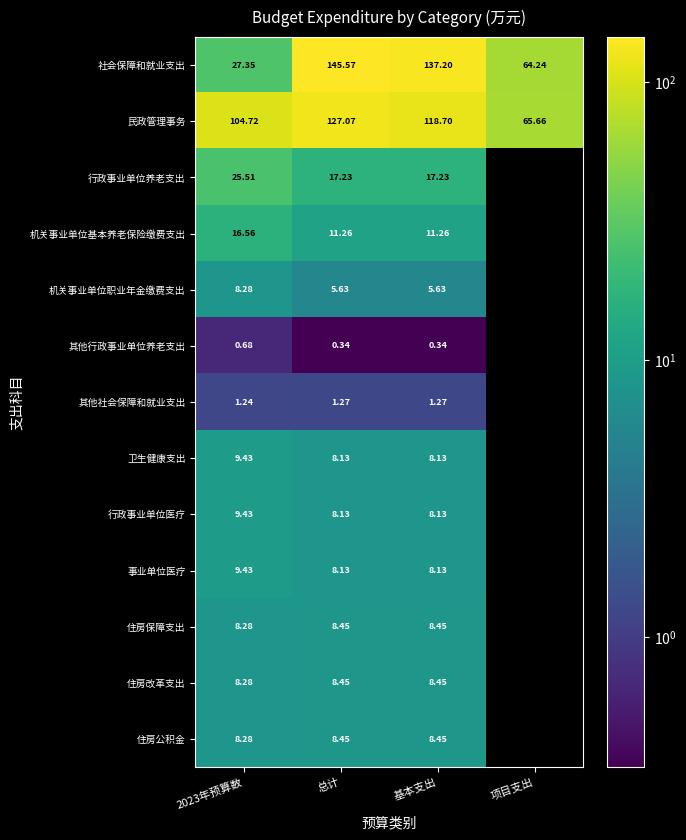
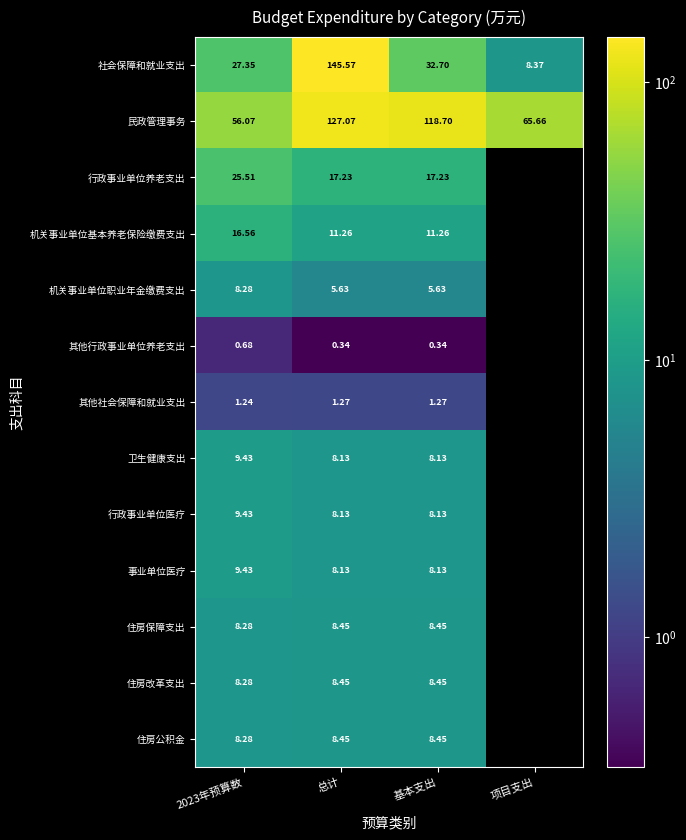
  {
    "社会保障和就业支出": {
      "2023年预算数": 27.35,
      "总计": 145.57,
-     "基本支出": 137.20,
-     "项目支出": 64.24
+     "基本支出": 32.70,
+     "项目支出": 8.37
    },
    "民政管理事务": {
-     "2023年预算数": 104.72,
+     "2023年预算数": 56.07,
      "总计": 127.07,
      "基本支出": 118.70,
      "项目支出": 65.66
    },
    "行政事业单位养老支出": {
      "2023年预算数": 25.51,
      "总计": 17.23,
      "基本支出": 17.23
    },
    "机关事业单位基本养老保险缴费支出": {
      "2023年预算数": 16.56,
      "总计": 11.26,
      "基本支出": 11.26
    },
    "机关事业单位职业年金缴费支出": {
      "2023年预算数": 8.28,
      "总计": 5.63,
      "基本支出": 5.63
    },
    "其他行政事业单位养老支出": {
      "2023年预算数": 0.68,
      "总计": 0.34,
      "基本支出": 0.34
    },
    "其他社会保障和就业支出": {
      "2023年预算数": 1.24,
      "总计": 1.27,
      "基本支出": 1.27
    },
    "卫生健康支出": {
      "2023年预算数": 9.43,
      "总计": 8.13,
      "基本支出": 8.13
    },
    "行政事业单位医疗": {
      "2023年预算数": 9.43,
      "总计": 8.13,
      "基本支出": 8.13
    },
    "事业单位医疗": {
      "2023年预算数": 9.43,
      "总计": 8.13,
      "基本支出": 8.13
    },
    "住房保障支出": {
      "2023年预算数": 8.28,
      "总计": 8.45,
      "基本支出": 8.45
    },
    "住房改革支出": {
      "2023年预算数": 8.28,
      "总计": 8.45,
      "基本支出": 8.45
    },
    "住房公积金": {
      "2023年预算数": 8.28,
      "总计": 8.45,
      "基本支出": 8.45
    }
  }
